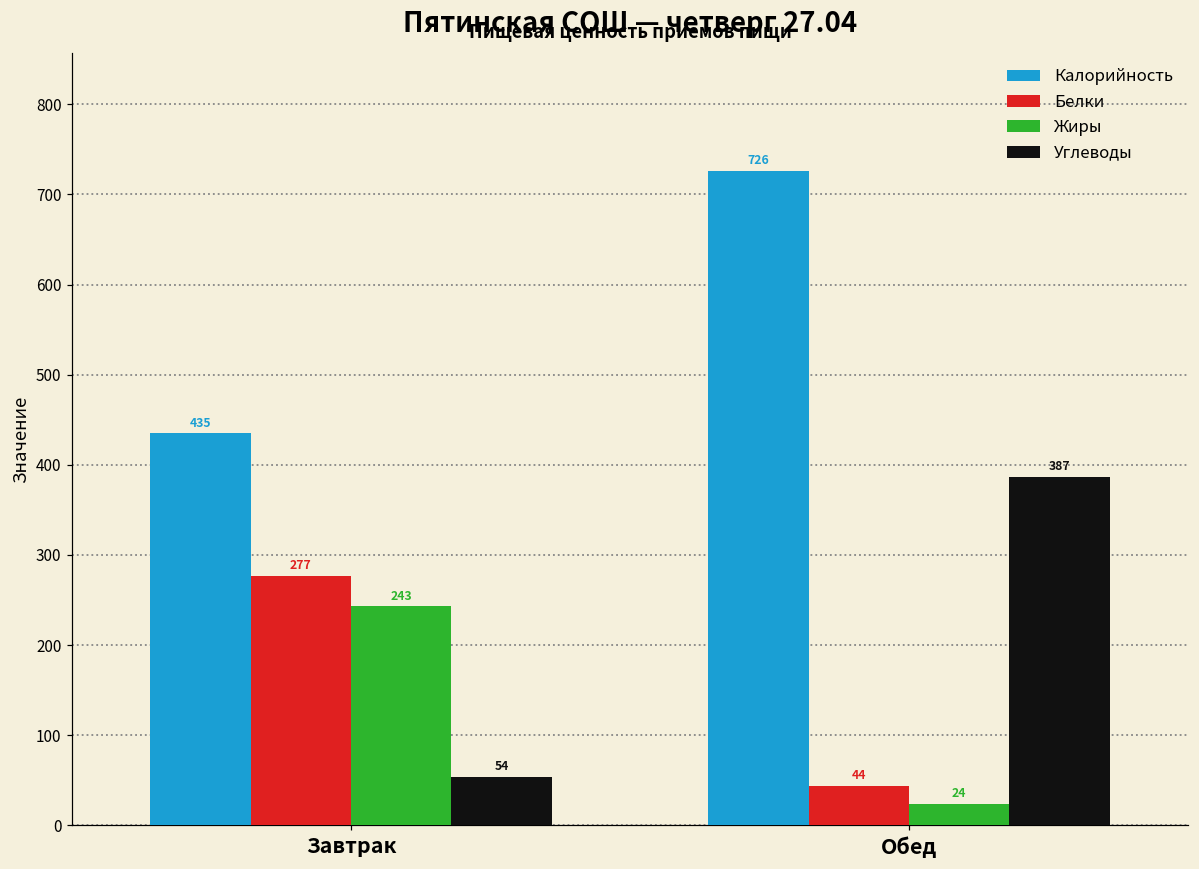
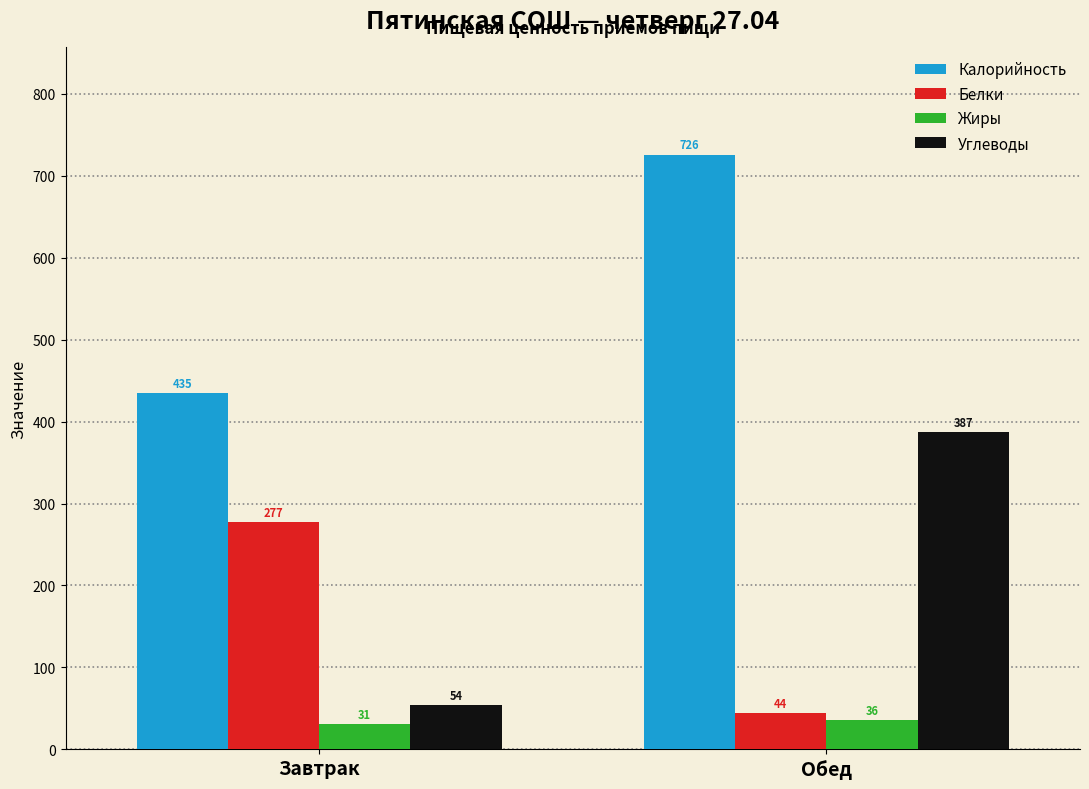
  {
    "Калорийность": {
      "Завтрак": 435,
      "Обед": 726
    },
    "Белки": {
      "Завтрак": 277,
      "Обед": 44
    },
    "Жиры": {
-     "Завтрак": 243,
-     "Обед": 24
+     "Завтрак": 31,
+     "Обед": 36
    },
    "Углеводы": {
      "Завтрак": 54,
      "Обед": 387
    }
  }
